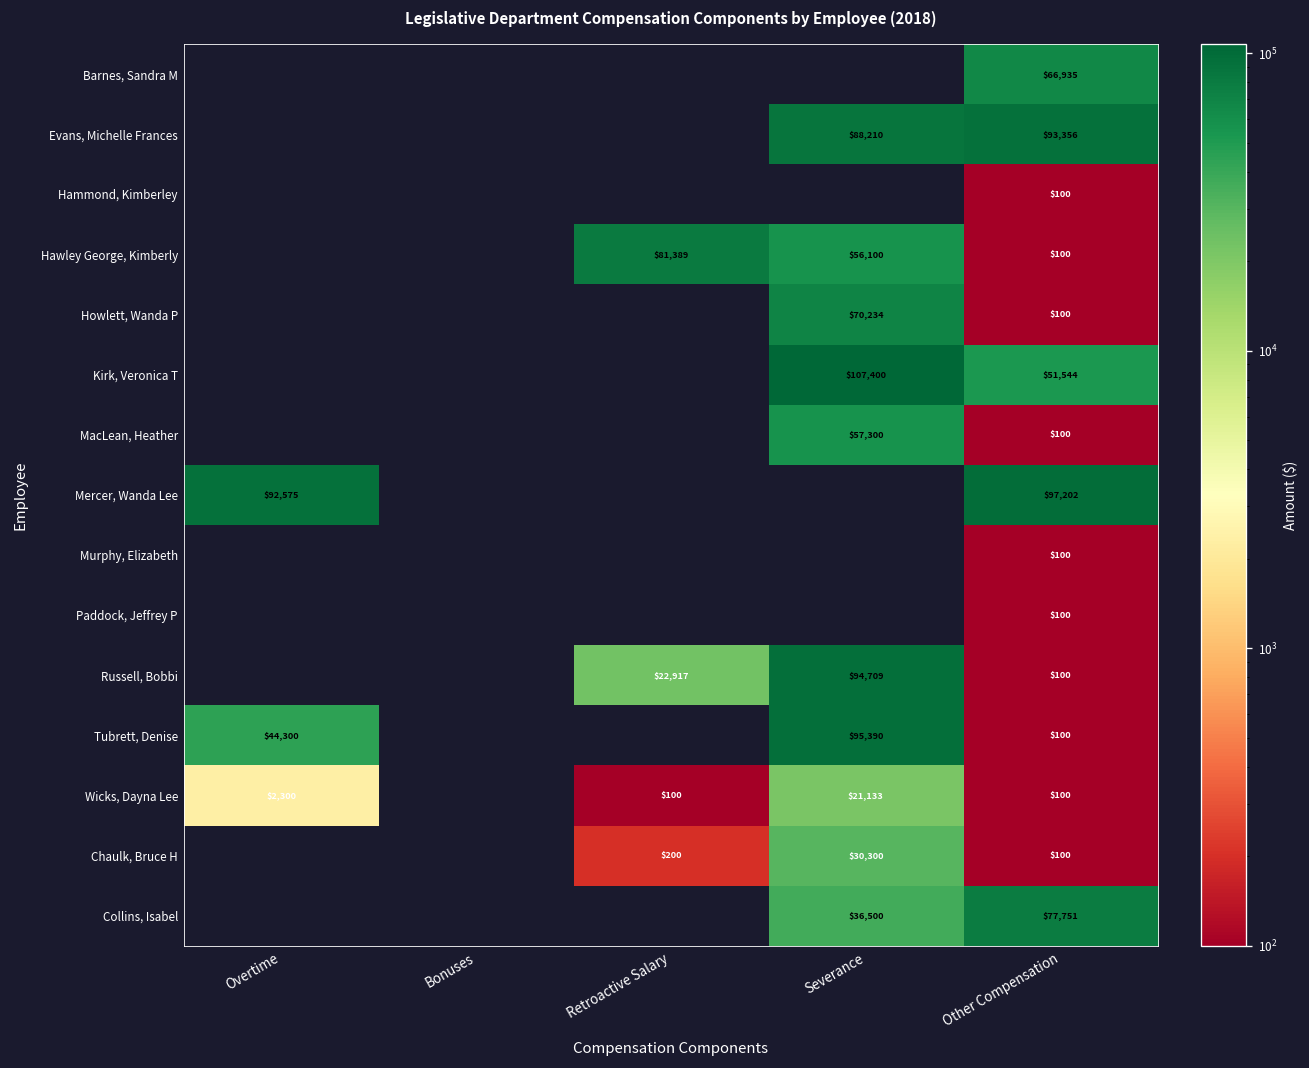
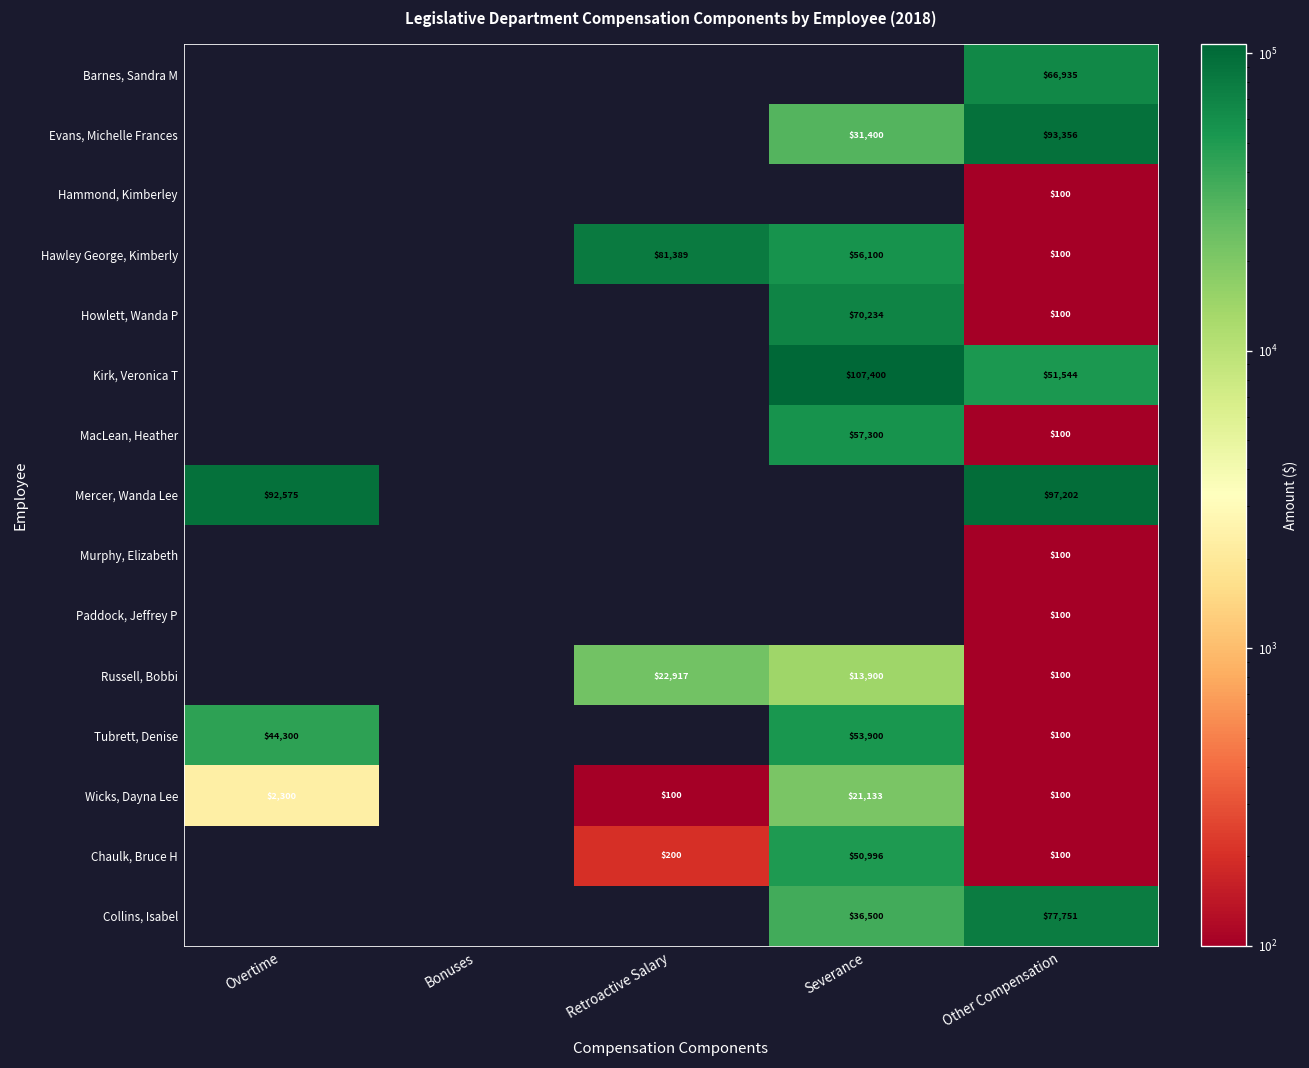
  {
    "Barnes, Sandra M": {
      "Other Compensation": "$66,935"
    },
    "Evans, Michelle Frances": {
-     "Severance": "$88,210",
+     "Severance": "$31,400",
      "Other Compensation": "$93,356"
    },
    "Hammond, Kimberley": {
      "Other Compensation": "$100"
    },
    "Hawley George, Kimberly": {
      "Retroactive Salary": "$81,389",
      "Severance": "$56,100",
      "Other Compensation": "$100"
    },
    "Howlett, Wanda P": {
      "Severance": "$70,234",
      "Other Compensation": "$100"
    },
    "Kirk, Veronica T": {
      "Severance": "$107,400",
      "Other Compensation": "$51,544"
    },
    "MacLean, Heather": {
      "Severance": "$57,300",
      "Other Compensation": "$100"
    },
    "Mercer, Wanda Lee": {
      "Overtime": "$92,575",
      "Other Compensation": "$97,202"
    },
    "Murphy, Elizabeth": {
      "Other Compensation": "$100"
    },
    "Paddock, Jeffrey P": {
      "Other Compensation": "$100"
    },
    "Russell, Bobbi": {
      "Retroactive Salary": "$22,917",
-     "Severance": "$94,709",
+     "Severance": "$13,900",
      "Other Compensation": "$100"
    },
    "Tubrett, Denise": {
      "Overtime": "$44,300",
-     "Severance": "$95,390",
+     "Severance": "$53,900",
      "Other Compensation": "$100"
    },
    "Wicks, Dayna Lee": {
      "Overtime": "$2,300",
      "Retroactive Salary": "$100",
      "Severance": "$21,133",
      "Other Compensation": "$100"
    },
    "Chaulk, Bruce H": {
      "Retroactive Salary": "$200",
-     "Severance": "$30,300",
+     "Severance": "$50,996",
      "Other Compensation": "$100"
    },
    "Collins, Isabel": {
      "Severance": "$36,500",
      "Other Compensation": "$77,751"
    }
  }
